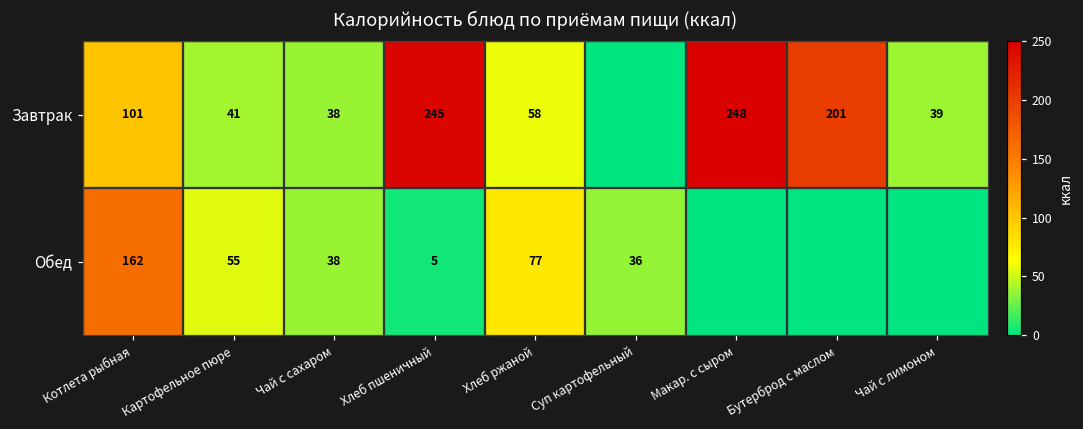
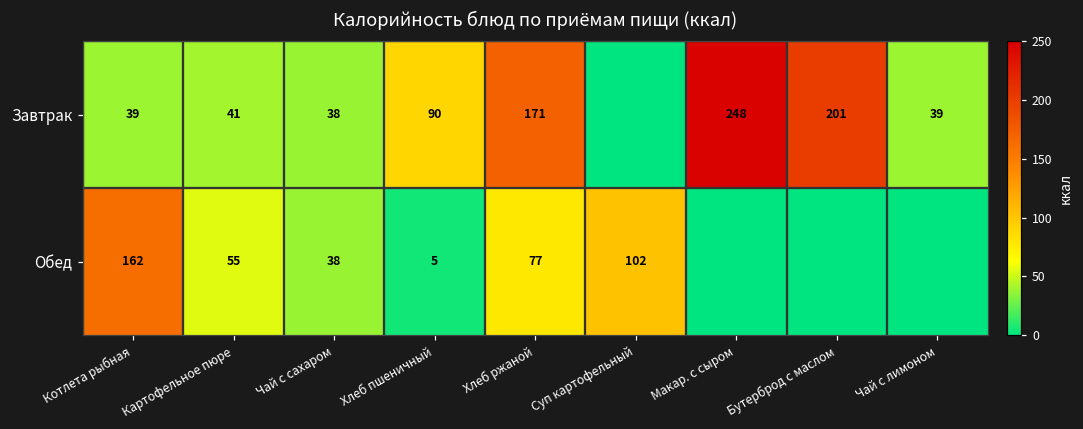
  {
    "Завтрак": {
-     "Котлета рыбная": 101,
+     "Котлета рыбная": 39,
      "Картофельное пюре": 41,
      "Чай с сахаром": 38,
-     "Хлеб пшеничный": 245,
-     "Хлеб ржаной": 58,
+     "Хлеб пшеничный": 90,
+     "Хлеб ржаной": 171,
      "Макар. с сыром": 248,
      "Бутерброд с маслом": 201,
      "Чай с лимоном": 39
    },
    "Обед": {
      "Котлета рыбная": 162,
      "Картофельное пюре": 55,
      "Чай с сахаром": 38,
      "Хлеб пшеничный": 5,
      "Хлеб ржаной": 77,
-     "Суп картофельный": 36
+     "Суп картофельный": 102
    }
  }
